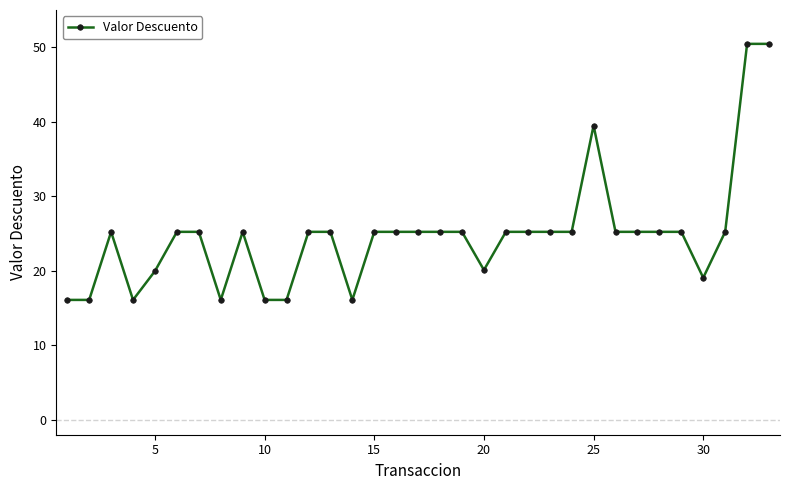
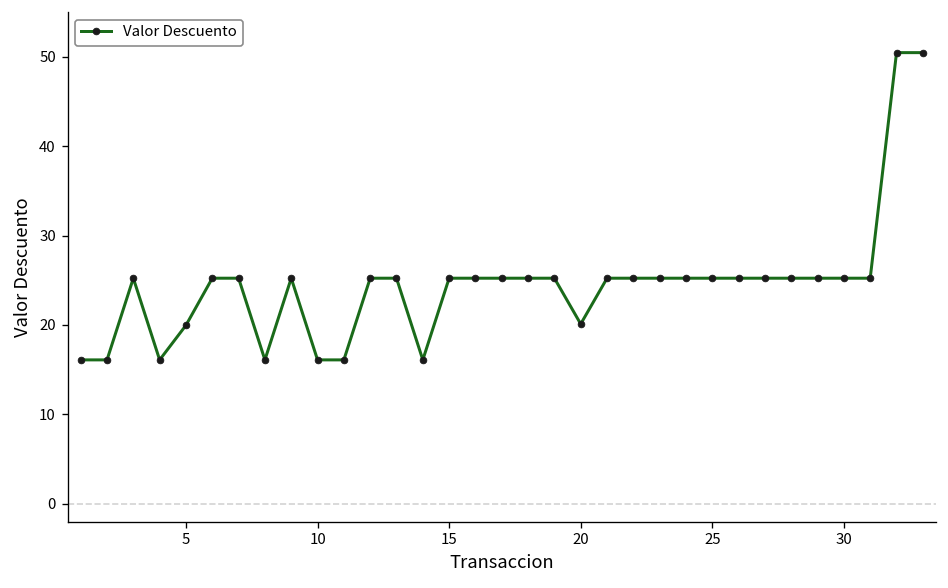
  {
    "5": 20,
    "10": 16,
    "15": 25,
    "20": 20,
-   "25": 39,
-   "30": 19
+   "25": 25,
+   "30": 25
  }
